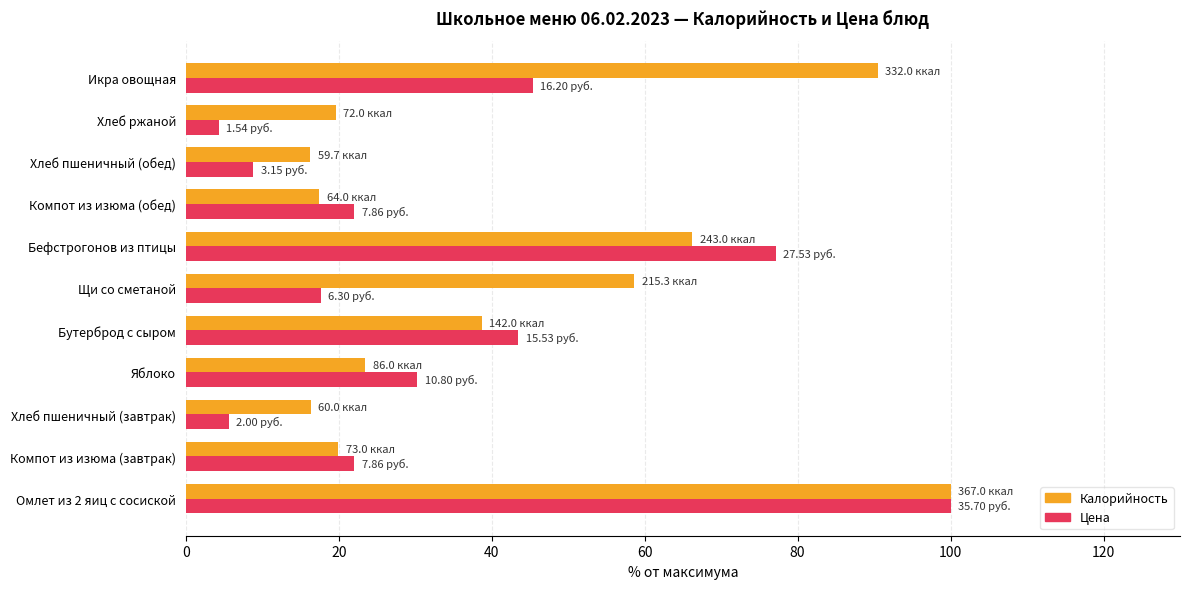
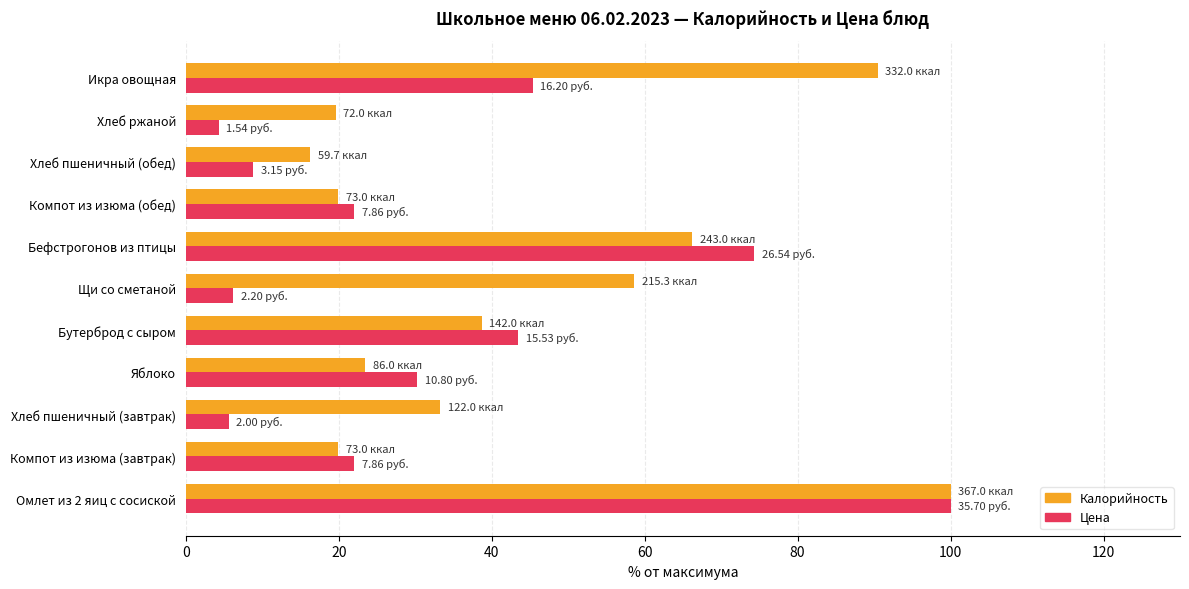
  {
    "Калорийность": {
-     "Компот из изюма (обед)": 64.0,
-     "Хлеб пшеничный (завтрак)": 60.0
+     "Компот из изюма (обед)": 73.0,
+     "Хлеб пшеничный (завтрак)": 122.0
    },
    "Цена": {
-     "Бефстрогонов из птицы": 27.53,
-     "Щи со сметаной": 6.30
+     "Бефстрогонов из птицы": 26.54,
+     "Щи со сметаной": 2.20
    }
  }
